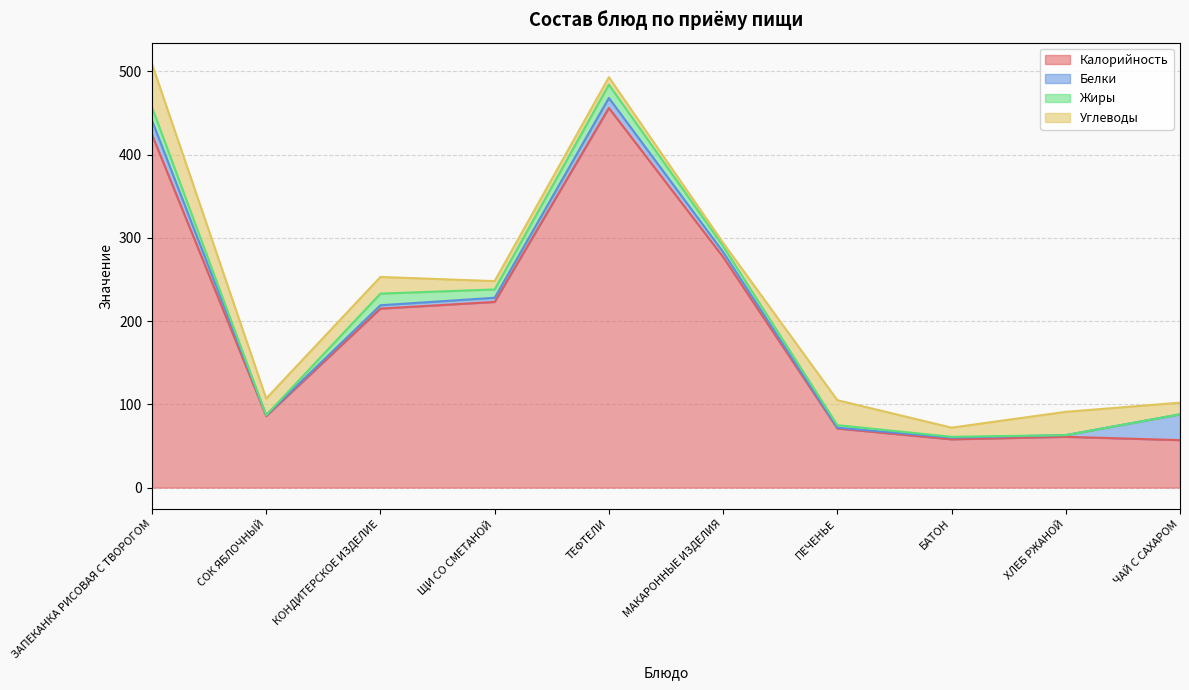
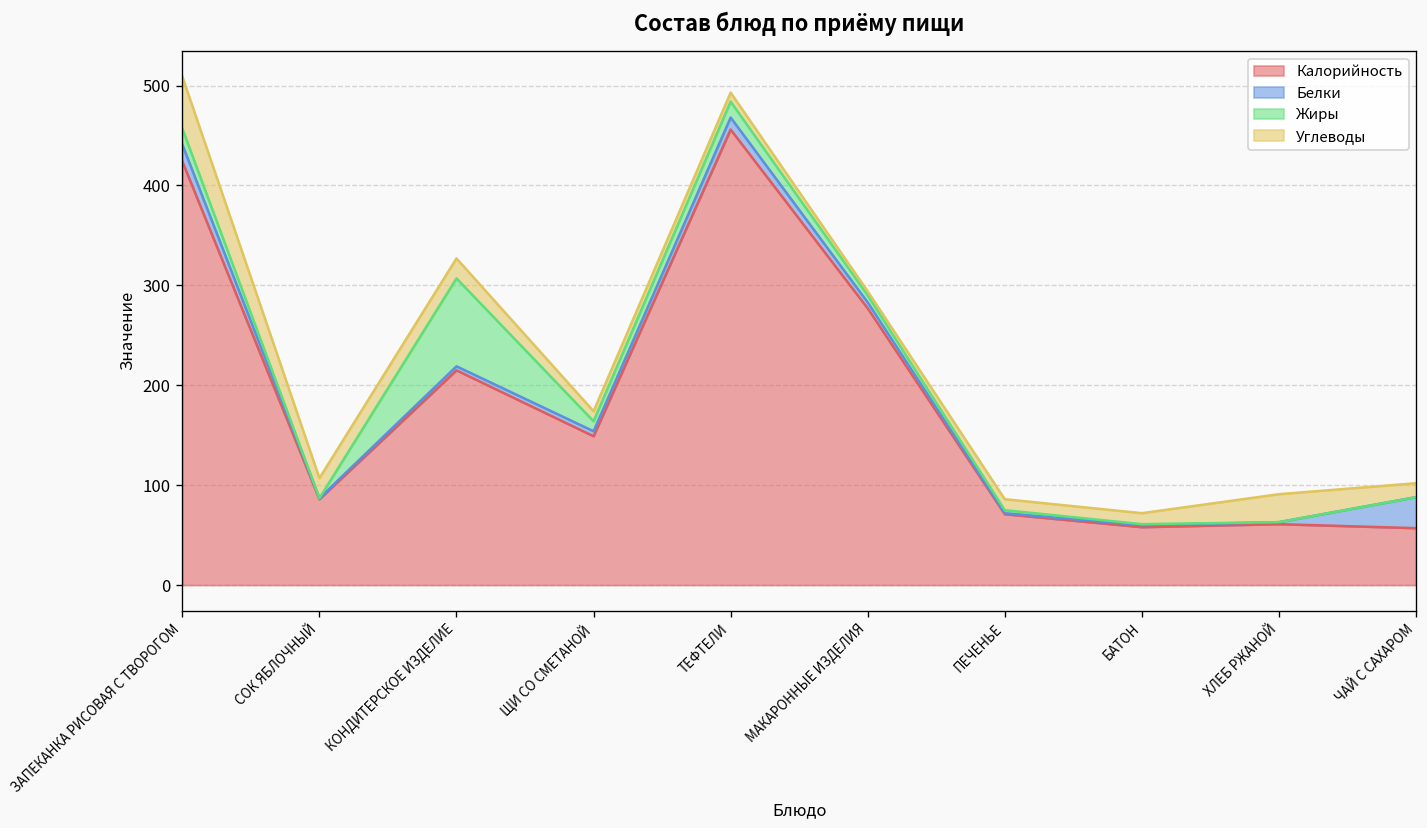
  {
    "Калорийность": {
      "ЗАПЕКАНКА РИСОВАЯ С ТВОРОГОМ": 420,
      "КОНДИТЕРСКОЕ ИЗДЕЛИЕ": 220,
-     "ЩИ СО СМЕТАНОЙ": 220,
+     "ЩИ СО СМЕТАНОЙ": 150,
      "ТЕФТЕЛИ": 460,
      "МАКАРОННЫЕ ИЗДЕЛИЯ": 280,
      "ЧАЙ С САХАРОМ": 60
    },
    "Белки": {
      "ЗАПЕКАНКА РИСОВАЯ С ТВОРОГОМ": 20,
      "КОНДИТЕРСКОЕ ИЗДЕЛИЕ": 0,
      "ЩИ СО СМЕТАНОЙ": 10,
      "ТЕФТЕЛИ": 10,
      "МАКАРОННЫЕ ИЗДЕЛИЯ": 10
    },
    "Жиры": {
      "ЗАПЕКАНКА РИСОВАЯ С ТВОРОГОМ": 20,
-     "КОНДИТЕРСКОЕ ИЗДЕЛИЕ": 10,
+     "КОНДИТЕРСКОЕ ИЗДЕЛИЕ": 90,
      "ЩИ СО СМЕТАНОЙ": 10,
      "ТЕФТЕЛИ": 20,
      "МАКАРОННЫЕ ИЗДЕЛИЯ": 10
    },
    "Углеводы": {
      "ЗАПЕКАНКА РИСОВАЯ С ТВОРОГОМ": 50,
      "СОК ЯБЛОЧНЫЙ": 20,
      "КОНДИТЕРСКОЕ ИЗДЕЛИЕ": 20,
      "ЩИ СО СМЕТАНОЙ": 10,
      "ТЕФТЕЛИ": 10,
      "МАКАРОННЫЕ ИЗДЕЛИЯ": 0,
-     "ПЕЧЕНЬЕ": 30,
+     "ПЕЧЕНЬЕ": 10,
      "БАТОН": 10,
      "ХЛЕБ РЖАНОЙ": 30,
      "ЧАЙ С САХАРОМ": 10
    }
  }
